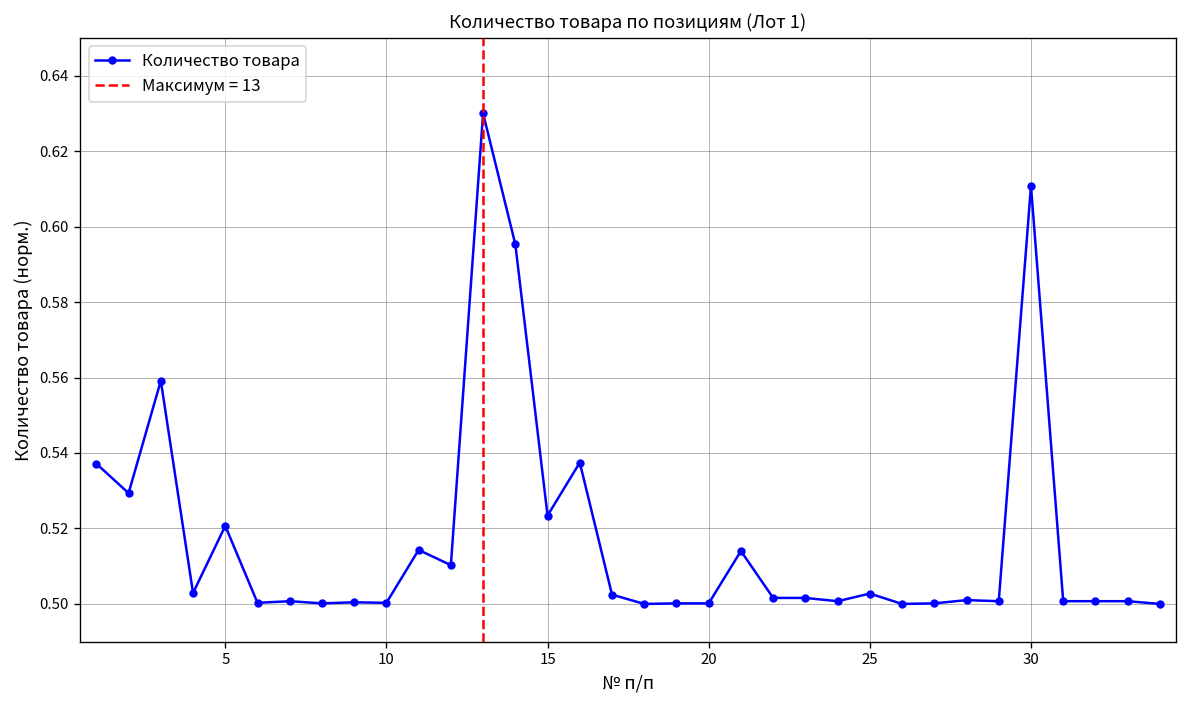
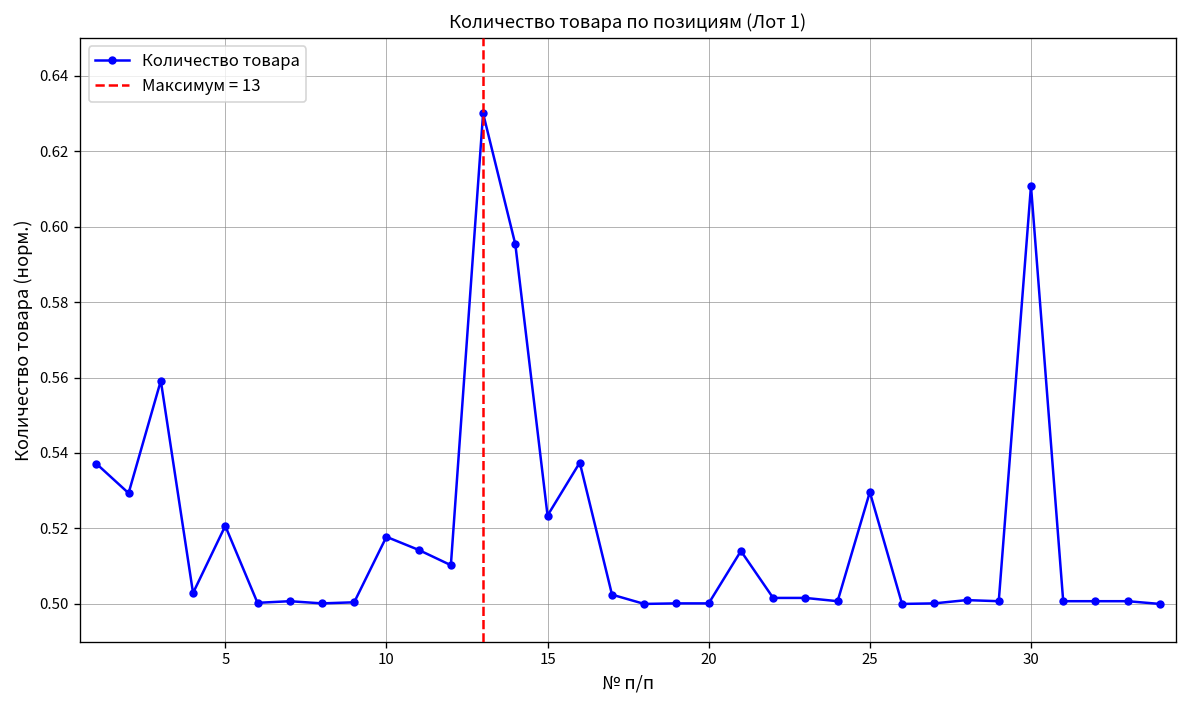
  {
    "5": 0.521,
-   "10": 0.500,
+   "10": 0.518,
    "15": 0.523,
    "20": 0.500,
-   "25": 0.503,
+   "25": 0.530,
    "30": 0.611
  }
